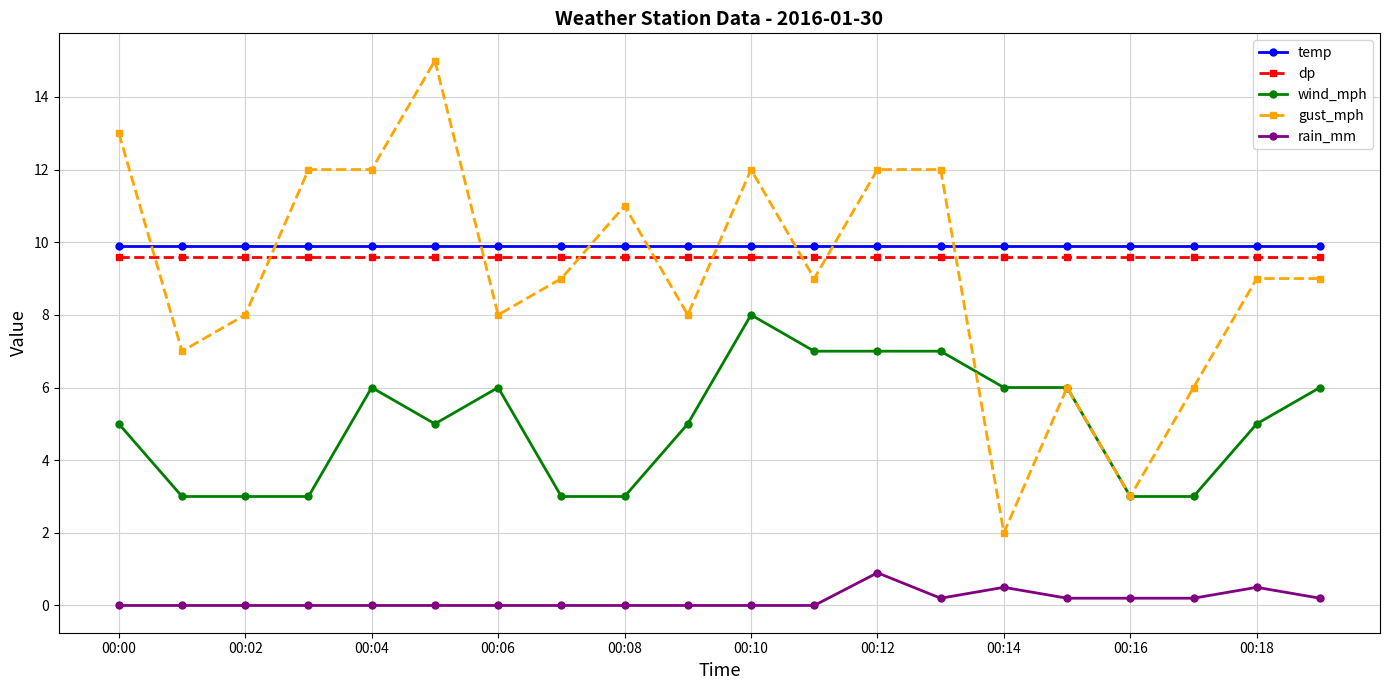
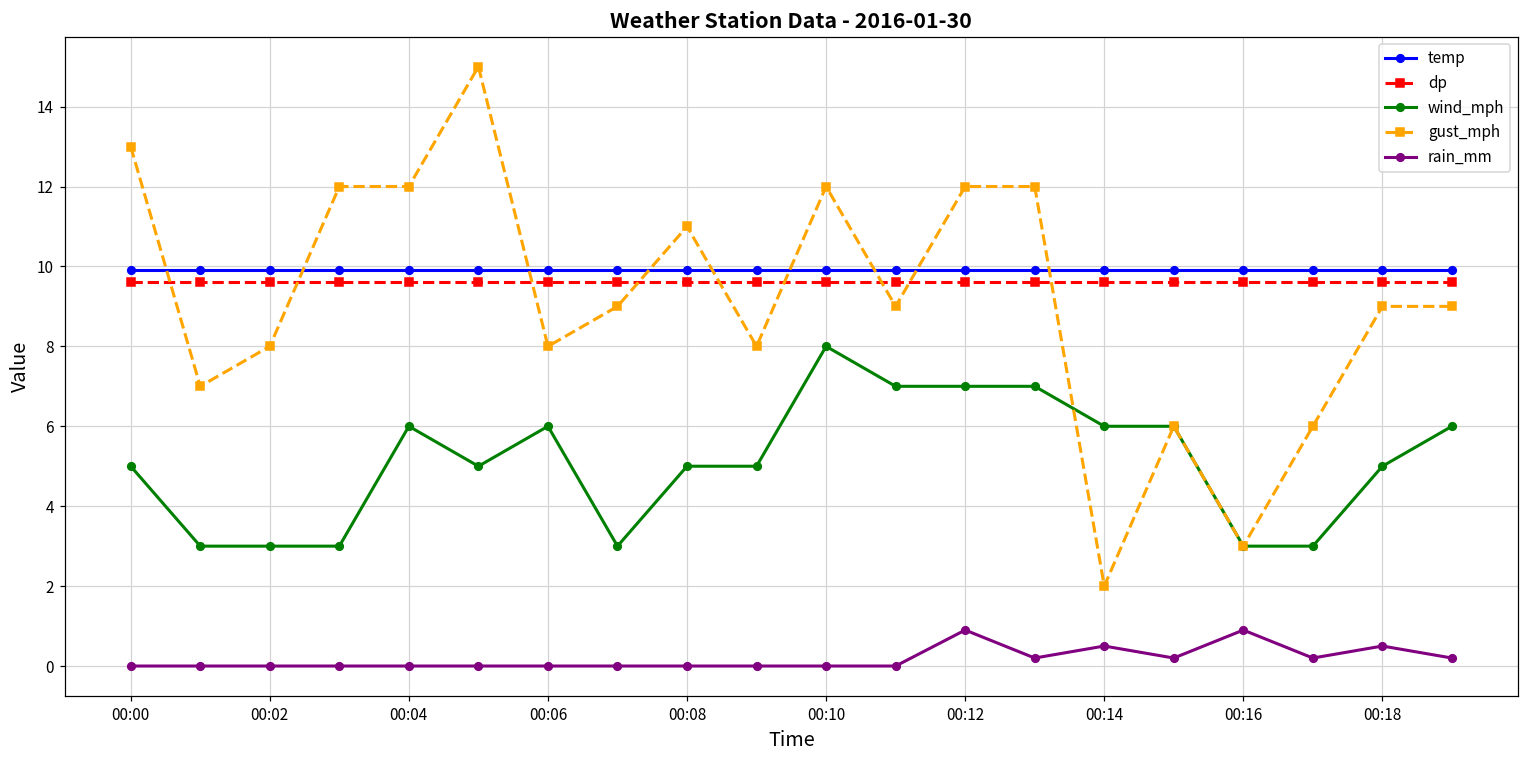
  {
    "temp": {
      "00:00": 9.9,
      "00:02": 9.9,
      "00:04": 9.9,
      "00:06": 9.9,
      "00:08": 9.9,
      "00:10": 9.9,
      "00:12": 9.9,
      "00:14": 9.9,
      "00:16": 9.9,
      "00:18": 9.9
    },
    "dp": {
      "00:00": 9.6,
      "00:02": 9.6,
      "00:04": 9.6,
      "00:06": 9.6,
      "00:08": 9.6,
      "00:10": 9.6,
      "00:12": 9.6,
      "00:14": 9.6,
      "00:16": 9.6,
      "00:18": 9.6
    },
    "wind_mph": {
      "00:00": 5,
      "00:02": 3,
      "00:04": 6,
      "00:06": 6,
-     "00:08": 3,
+     "00:08": 5,
      "00:10": 8,
      "00:12": 7,
      "00:14": 6,
      "00:18": 5
    },
    "gust_mph": {
      "00:00": 13.0,
      "00:02": 8.0,
      "00:04": 12.0,
      "00:06": 8.0,
      "00:08": 11.0,
      "00:10": 12.0,
      "00:12": 12.0,
      "00:14": 2.0,
      "00:18": 9.0
    },
    "rain_mm": {
      "00:00": 0.0,
      "00:02": 0.0,
      "00:04": 0.0,
      "00:06": 0.0,
      "00:08": 0.0,
      "00:10": 0.0,
      "00:12": 0.9,
      "00:14": 0.5,
-     "00:16": 0.2,
+     "00:16": 0.9,
      "00:18": 0.5
    }
  }
